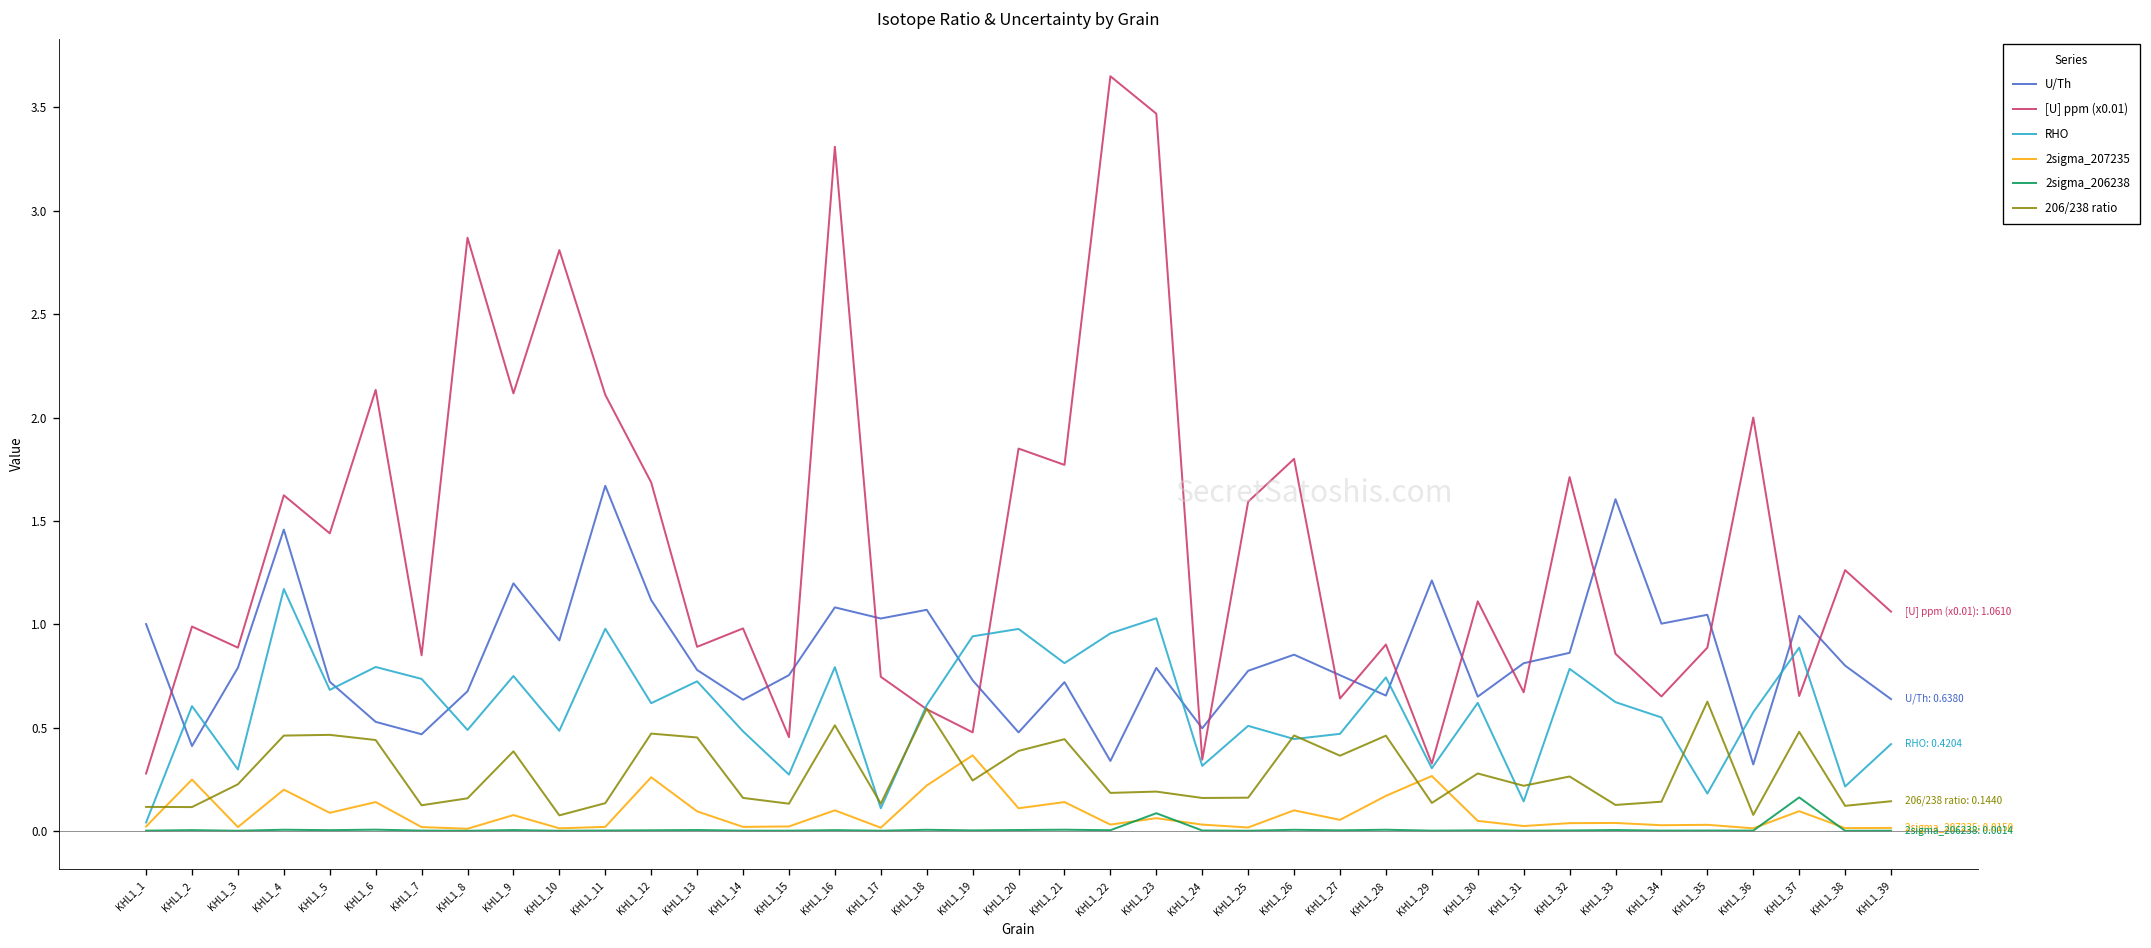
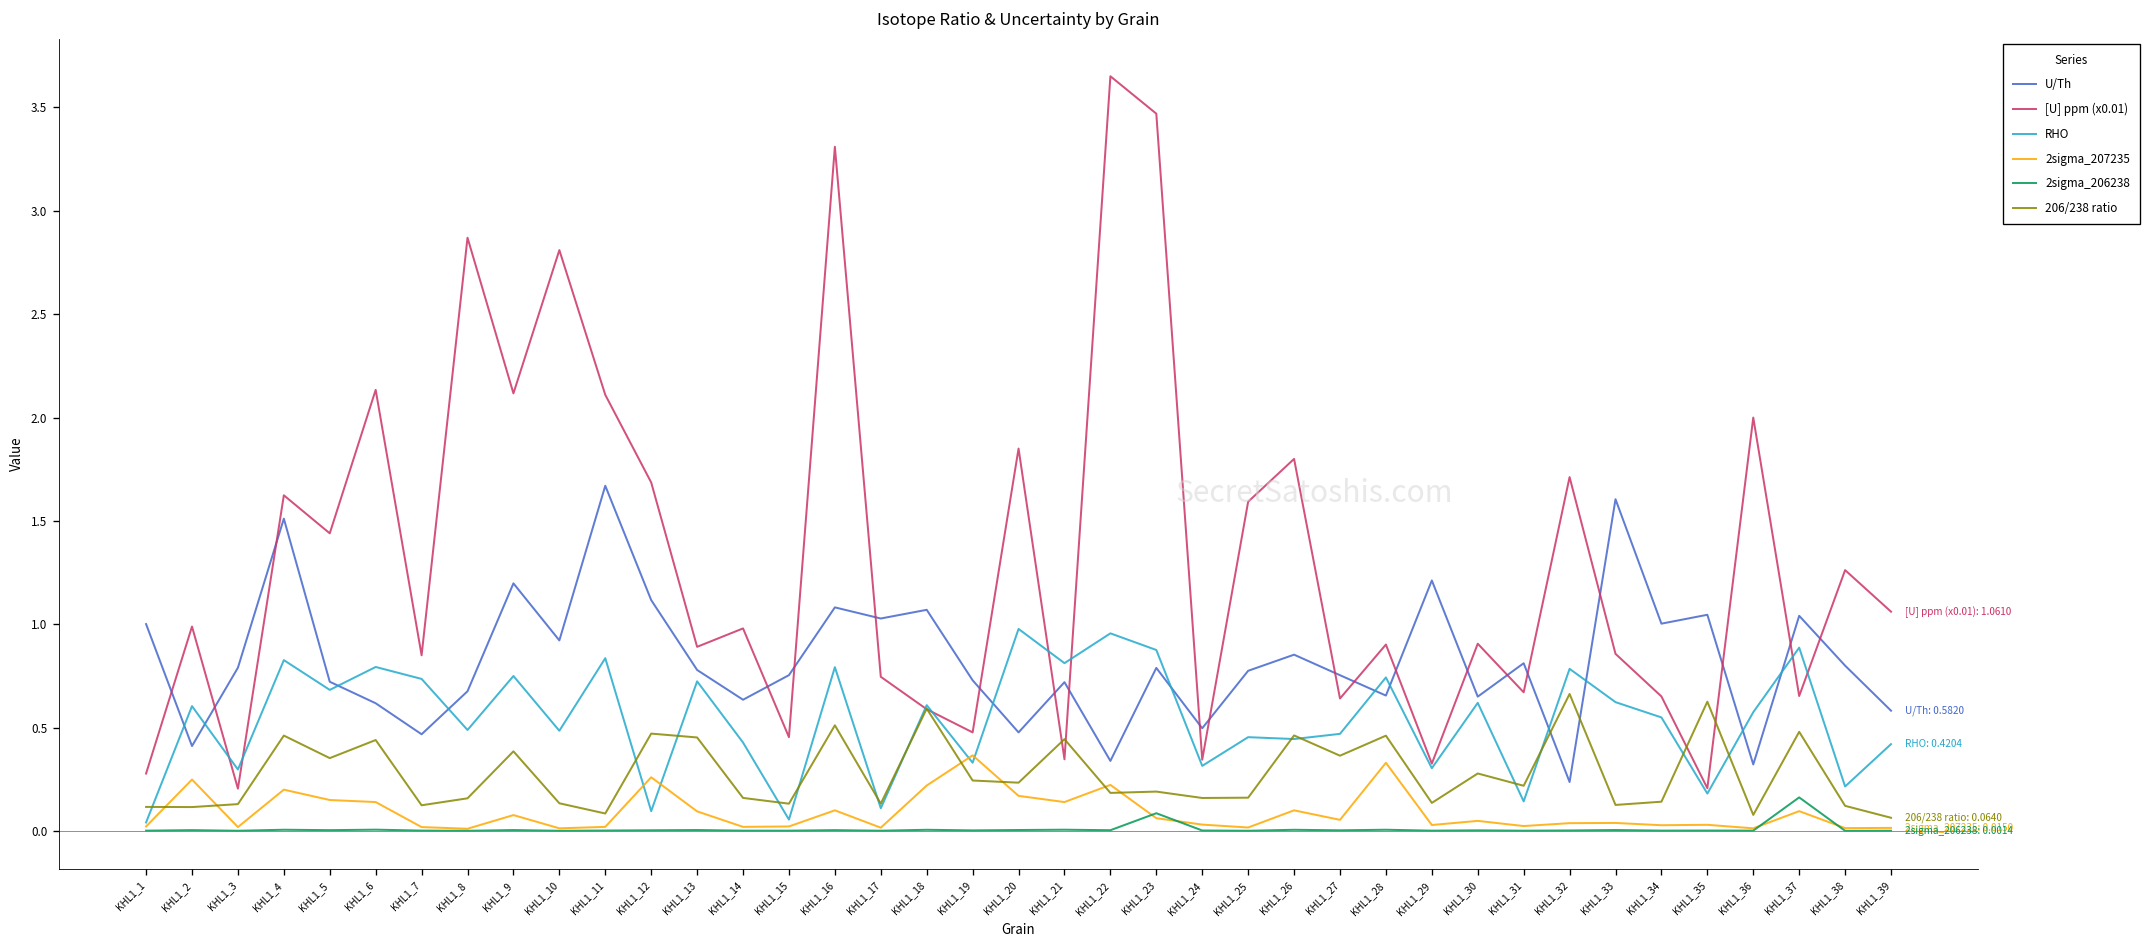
  {
    "U/Th": {
-     "KHL1_4": 1.46,
-     "KHL1_6": 0.53,
-     "KHL1_32": 0.86,
-     "KHL1_39": 0.6380
+     "KHL1_4": 1.51,
+     "KHL1_6": 0.62,
+     "KHL1_32": 0.24,
+     "KHL1_39": 0.5820
    },
    "[U] ppm (x0.01)": {
      "KHL1_1": 0.28,
      "KHL1_2": 0.99,
-     "KHL1_3": 0.89,
+     "KHL1_3": 0.21,
      "KHL1_4": 1.62,
      "KHL1_5": 1.44,
      "KHL1_6": 2.13,
      "KHL1_7": 0.85,
      "KHL1_8": 2.87,
      "KHL1_9": 2.12,
      "KHL1_10": 2.81,
      "KHL1_11": 2.11,
      "KHL1_12": 1.69,
      "KHL1_13": 0.89,
      "KHL1_14": 0.98,
      "KHL1_15": 0.45,
      "KHL1_16": 3.31,
      "KHL1_17": 0.75,
      "KHL1_19": 0.48,
      "KHL1_20": 1.85,
-     "KHL1_21": 1.77,
+     "KHL1_21": 0.35,
      "KHL1_22": 3.65,
      "KHL1_23": 3.47,
      "KHL1_24": 0.35,
      "KHL1_25": 1.59,
      "KHL1_26": 1.80,
      "KHL1_27": 0.64,
      "KHL1_28": 0.90,
      "KHL1_29": 0.33,
-     "KHL1_30": 1.11,
+     "KHL1_30": 0.91,
      "KHL1_31": 0.67,
      "KHL1_32": 1.71,
      "KHL1_33": 0.86,
      "KHL1_34": 0.65,
-     "KHL1_35": 0.89,
+     "KHL1_35": 0.21,
      "KHL1_36": 2.00,
      "KHL1_37": 0.65,
      "KHL1_38": 1.26
    },
    "RHO": {
      "KHL1_1": 0.04,
      "KHL1_2": 0.60,
      "KHL1_3": 0.30,
-     "KHL1_4": 1.17,
+     "KHL1_4": 0.83,
      "KHL1_5": 0.68,
      "KHL1_6": 0.79,
      "KHL1_7": 0.74,
      "KHL1_8": 0.49,
      "KHL1_9": 0.75,
      "KHL1_10": 0.48,
-     "KHL1_11": 0.98,
-     "KHL1_12": 0.62,
+     "KHL1_11": 0.84,
+     "KHL1_12": 0.10,
      "KHL1_13": 0.72,
-     "KHL1_14": 0.48,
-     "KHL1_15": 0.27,
+     "KHL1_14": 0.43,
+     "KHL1_15": 0.06,
      "KHL1_16": 0.79,
      "KHL1_17": 0.11,
      "KHL1_18": 0.61,
-     "KHL1_19": 0.94,
+     "KHL1_19": 0.33,
      "KHL1_20": 0.98,
      "KHL1_21": 0.81,
      "KHL1_22": 0.96,
-     "KHL1_23": 1.03,
+     "KHL1_23": 0.88,
      "KHL1_24": 0.32,
-     "KHL1_25": 0.51,
+     "KHL1_25": 0.45,
      "KHL1_26": 0.44,
      "KHL1_27": 0.47,
      "KHL1_28": 0.74,
      "KHL1_29": 0.30,
      "KHL1_30": 0.62,
      "KHL1_31": 0.14,
      "KHL1_32": 0.78,
      "KHL1_33": 0.62,
      "KHL1_34": 0.55,
      "KHL1_35": 0.18,
      "KHL1_36": 0.57,
      "KHL1_37": 0.89,
      "KHL1_38": 0.22
    },
    "2sigma_207235": {
      "KHL1_1": 0.02,
      "KHL1_2": 0.25,
      "KHL1_3": 0.02,
      "KHL1_4": 0.20,
-     "KHL1_5": 0.09,
+     "KHL1_5": 0.15,
      "KHL1_6": 0.14,
      "KHL1_7": 0.02,
      "KHL1_9": 0.08,
      "KHL1_11": 0.02,
      "KHL1_12": 0.26,
      "KHL1_13": 0.10,
      "KHL1_14": 0.02,
      "KHL1_15": 0.02,
      "KHL1_16": 0.10,
      "KHL1_18": 0.22,
      "KHL1_19": 0.37,
-     "KHL1_20": 0.11,
+     "KHL1_20": 0.17,
      "KHL1_21": 0.14,
-     "KHL1_22": 0.03,
+     "KHL1_22": 0.22,
      "KHL1_23": 0.06,
      "KHL1_24": 0.03,
      "KHL1_25": 0.02,
      "KHL1_26": 0.10,
      "KHL1_27": 0.05,
-     "KHL1_28": 0.17,
-     "KHL1_29": 0.27,
+     "KHL1_28": 0.33,
+     "KHL1_29": 0.03,
      "KHL1_30": 0.05,
      "KHL1_31": 0.02,
      "KHL1_32": 0.04,
      "KHL1_33": 0.04,
      "KHL1_34": 0.03,
      "KHL1_35": 0.03,
      "KHL1_37": 0.10
    },
    "2sigma_206238": {
      "KHL1_1": 0.00,
      "KHL1_2": 0.00,
      "KHL1_3": 0.00,
      "KHL1_4": 0.01,
      "KHL1_5": 0.00,
      "KHL1_6": 0.01,
      "KHL1_7": 0.00,
      "KHL1_9": 0.00,
      "KHL1_11": 0.00,
      "KHL1_12": 0.00,
      "KHL1_13": 0.00,
      "KHL1_14": 0.00,
      "KHL1_15": 0.00,
      "KHL1_16": 0.00,
      "KHL1_18": 0.01,
      "KHL1_19": 0.00,
      "KHL1_20": 0.00,
      "KHL1_21": 0.01,
      "KHL1_22": 0.00,
      "KHL1_23": 0.09,
      "KHL1_24": 0.00,
      "KHL1_25": 0.00,
      "KHL1_26": 0.01,
      "KHL1_27": 0.00,
      "KHL1_28": 0.01,
      "KHL1_29": 0.00,
      "KHL1_30": 0.00,
      "KHL1_31": 0.00,
      "KHL1_32": 0.00,
      "KHL1_33": 0.00,
      "KHL1_34": 0.00,
      "KHL1_35": 0.00,
      "KHL1_37": 0.16
    },
    "206/238 ratio": {
-     "KHL1_3": 0.23,
-     "KHL1_5": 0.47,
-     "KHL1_10": 0.08,
-     "KHL1_11": 0.13,
-     "KHL1_20": 0.39,
-     "KHL1_32": 0.26,
-     "KHL1_39": 0.1440
+     "KHL1_3": 0.13,
+     "KHL1_5": 0.35,
+     "KHL1_10": 0.13,
+     "KHL1_11": 0.08,
+     "KHL1_20": 0.23,
+     "KHL1_32": 0.66,
+     "KHL1_39": 0.0640
    }
  }
